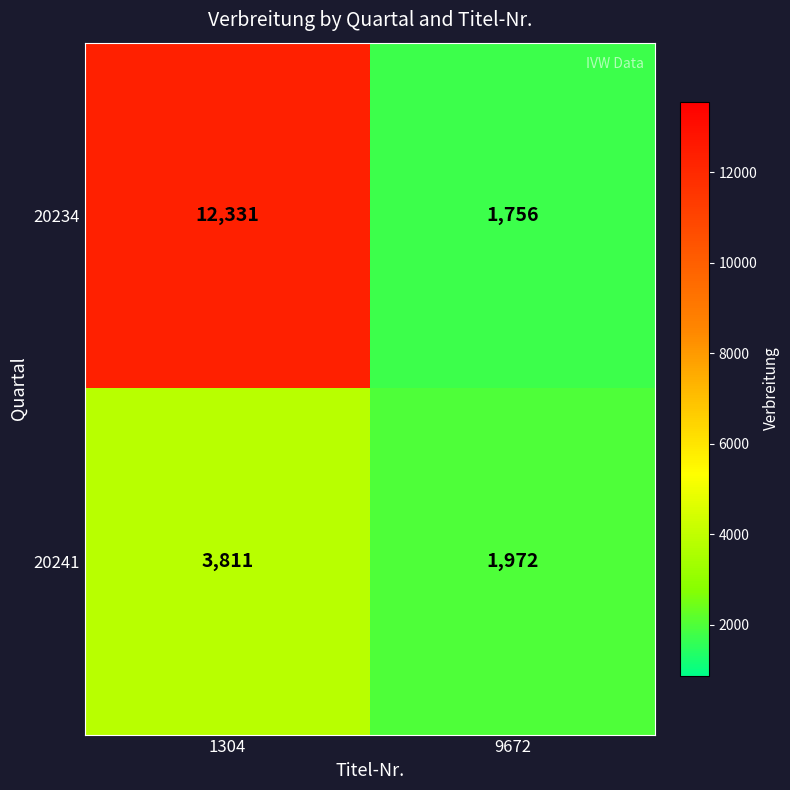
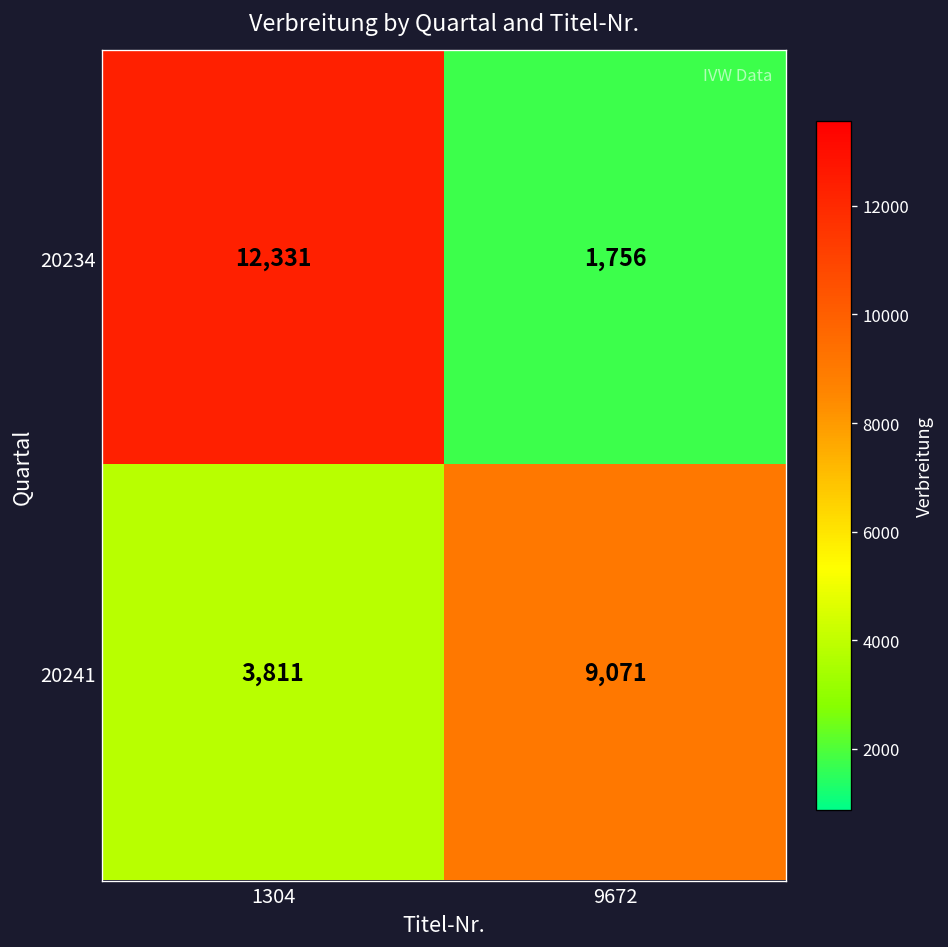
  {
    "20234": {
      "1304": "12,331"
    },
    "20241": {
      "1304": "3,811",
-     "9672": "1,972"
+     "9672": "9,071"
    }
  }
